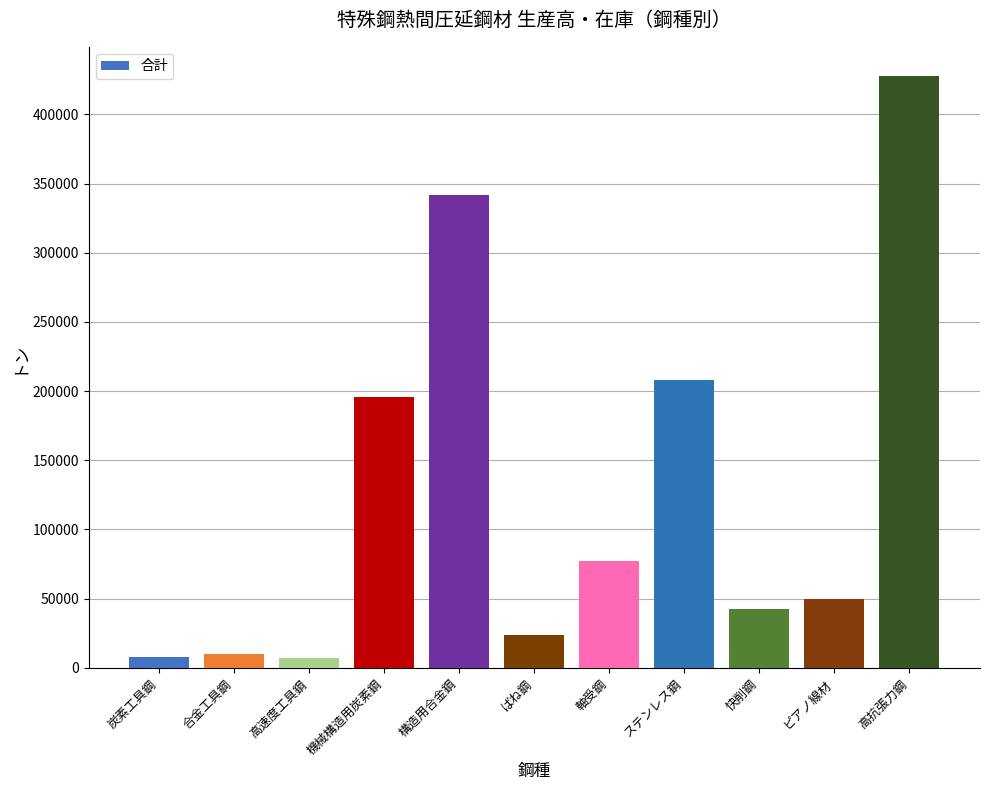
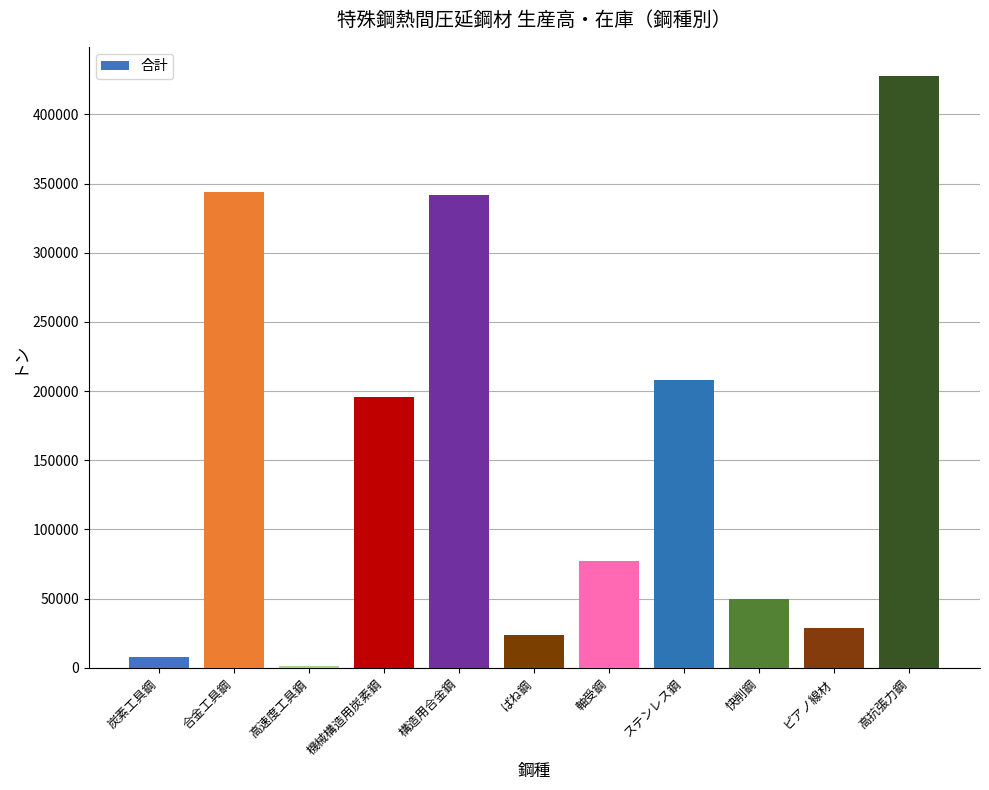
  {
    "炭素工具鋼": 8000,
-   "合金工具鋼": 10000,
-   "高速度工具鋼": 7000,
+   "合金工具鋼": 344000,
+   "高速度工具鋼": 1000,
    "機械構造用炭素鋼": 196000,
    "構造用合金鋼": 342000,
    "ばね鋼": 24000,
    "軸受鋼": 77000,
    "ステンレス鋼": 208000,
-   "快削鋼": 43000,
-   "ピアノ線材": 50000,
+   "快削鋼": 49000,
+   "ピアノ線材": 29000,
    "高抗張力鋼": 427000
  }
